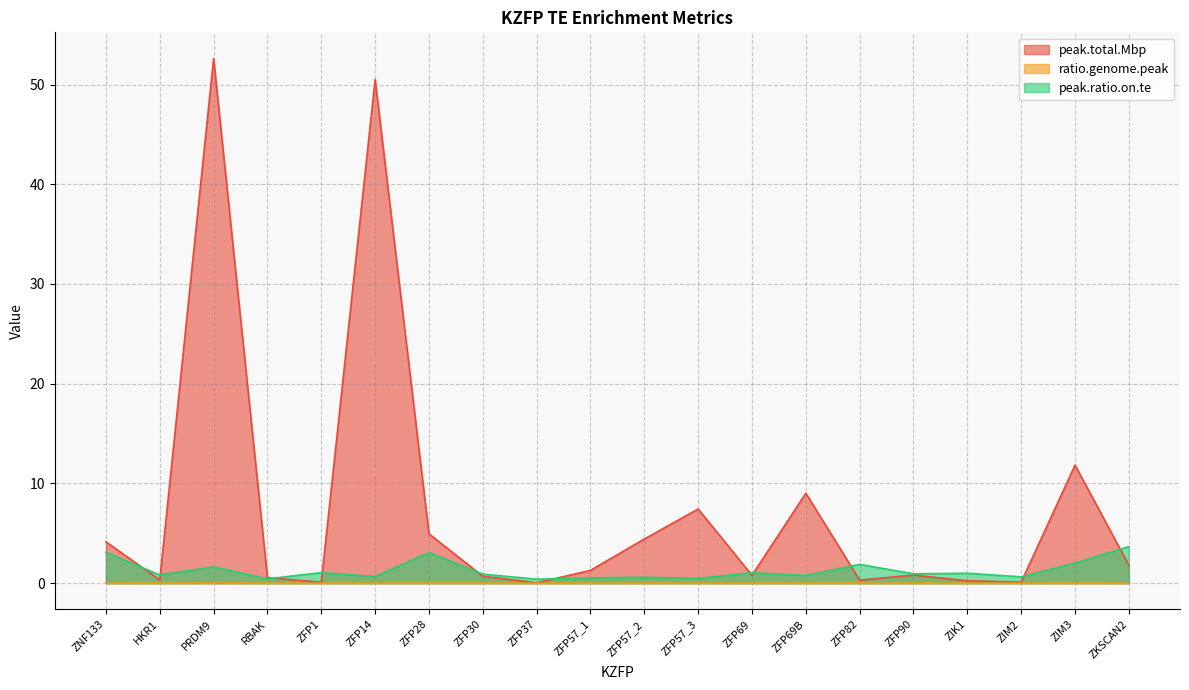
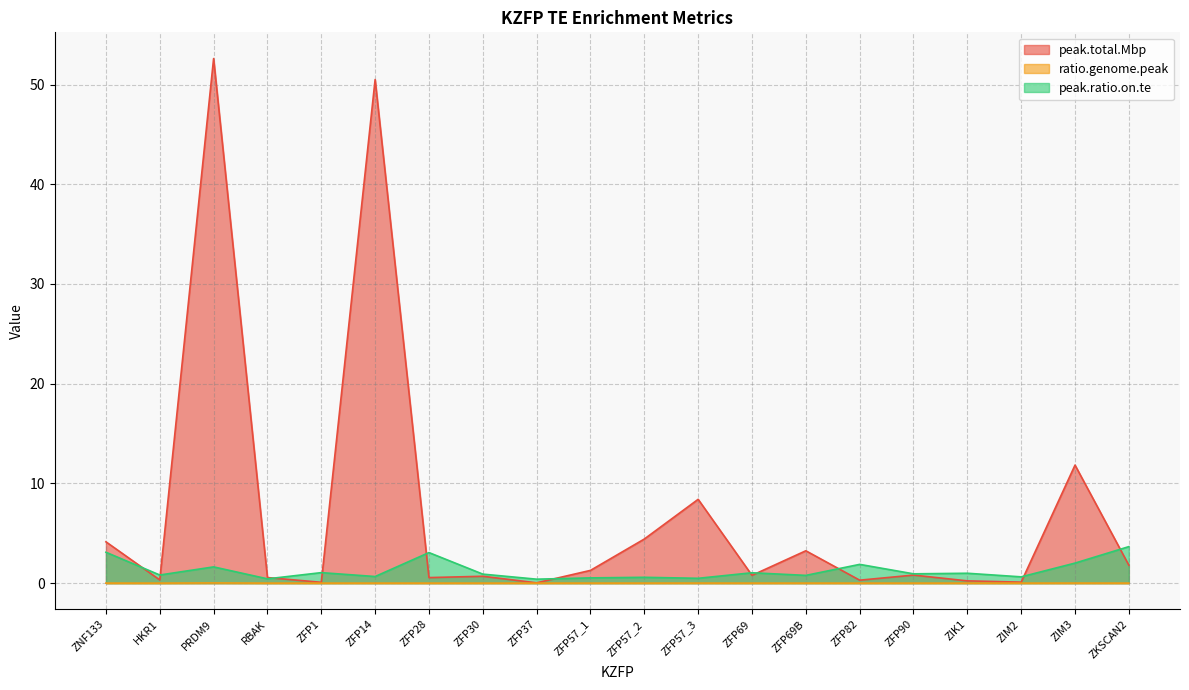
  {
    "peak.total.Mbp": {
      "ZNF133": 4,
      "HKR1": 0,
      "PRDM9": 53,
      "ZFP14": 51,
-     "ZFP28": 5,
+     "ZFP28": 1,
      "ZFP57_1": 1,
      "ZFP57_2": 4,
-     "ZFP57_3": 7,
-     "ZFP69B": 9,
+     "ZFP57_3": 8,
+     "ZFP69B": 3,
      "ZFP82": 0,
      "ZIM3": 12,
      "ZKSCAN2": 2
    },
    "ratio.genome.peak": {
      "ZNF133": 0,
      "HKR1": 0,
      "PRDM9": 0,
      "RBAK": 0,
      "ZFP14": 0,
      "ZFP28": 0,
      "ZFP30": 0,
      "ZFP57_1": 0,
      "ZFP57_2": 0,
      "ZFP57_3": 0,
      "ZFP69": 0,
      "ZFP69B": 0,
      "ZFP82": 0,
      "ZFP90": 0,
      "ZIM3": 0,
      "ZKSCAN2": 0
    },
    "peak.ratio.on.te": {
      "ZNF133": 3,
      "HKR1": 1,
      "PRDM9": 2,
      "ZFP1": 1,
      "ZFP14": 1,
      "ZFP28": 3,
      "ZFP37": 0,
      "ZFP57_1": 1,
      "ZFP57_2": 1,
      "ZFP57_3": 0,
      "ZFP69B": 1,
      "ZFP82": 2,
      "ZIK1": 1,
      "ZIM2": 1,
      "ZIM3": 2,
      "ZKSCAN2": 4
    }
  }
